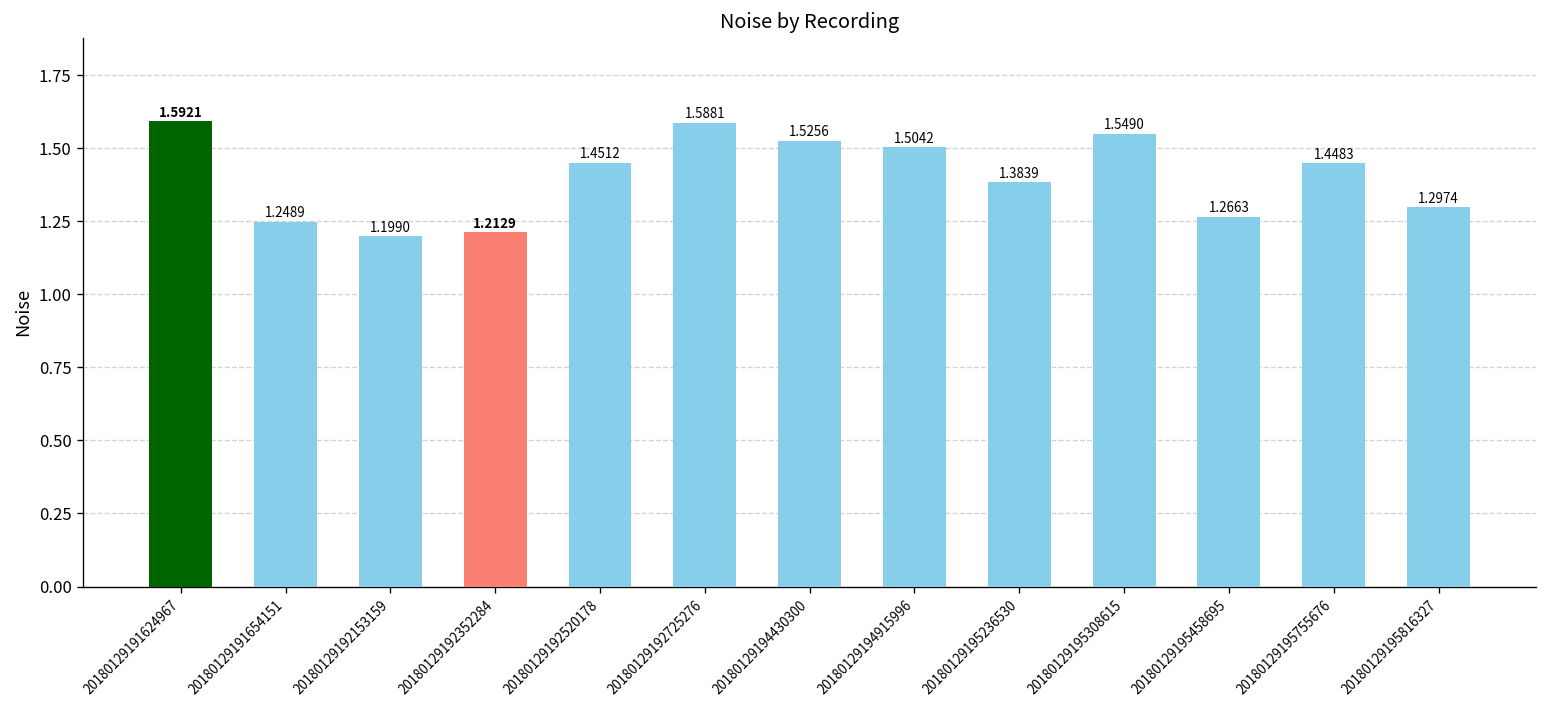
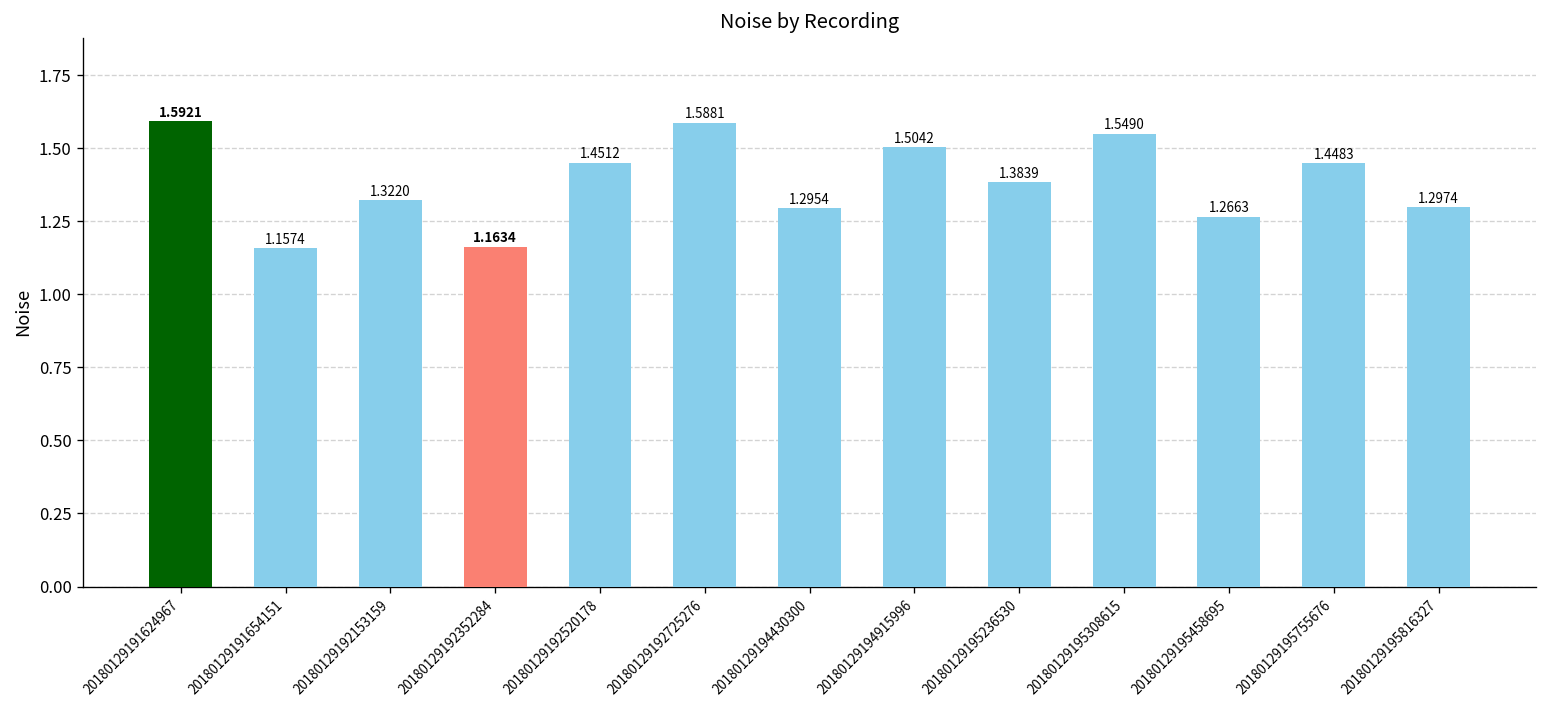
  {
    "20180129191624967": 1.5921,
-   "20180129191654151": 1.2489,
-   "20180129192153159": 1.1990,
-   "20180129192352284": 1.2129,
+   "20180129191654151": 1.1574,
+   "20180129192153159": 1.3220,
+   "20180129192352284": 1.1634,
    "20180129192520178": 1.4512,
    "20180129192725276": 1.5881,
-   "20180129194430300": 1.5256,
+   "20180129194430300": 1.2954,
    "20180129194915996": 1.5042,
    "20180129195236530": 1.3839,
    "20180129195308615": 1.5490,
    "20180129195458695": 1.2663,
    "20180129195755676": 1.4483,
    "20180129195816327": 1.2974
  }
